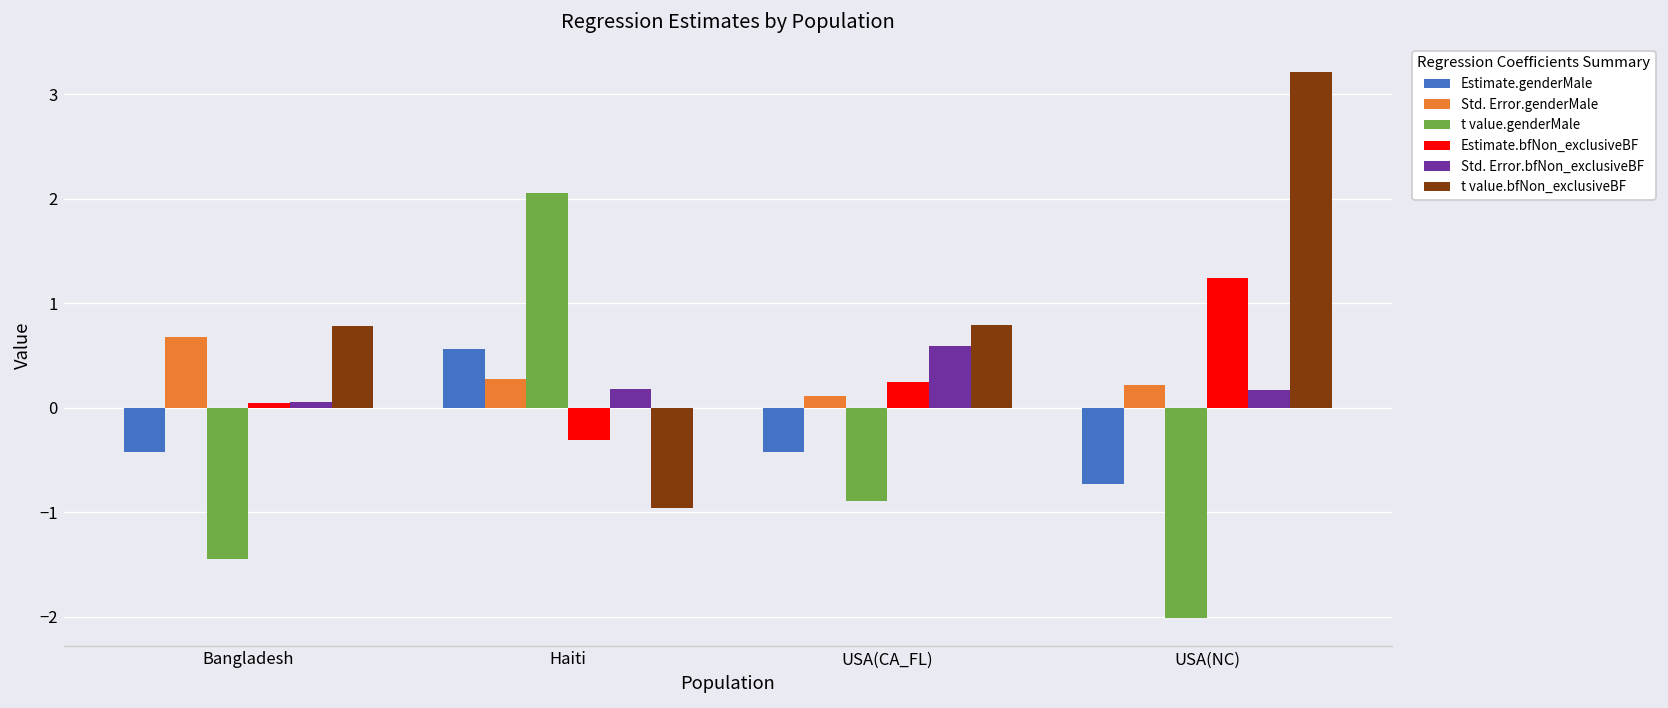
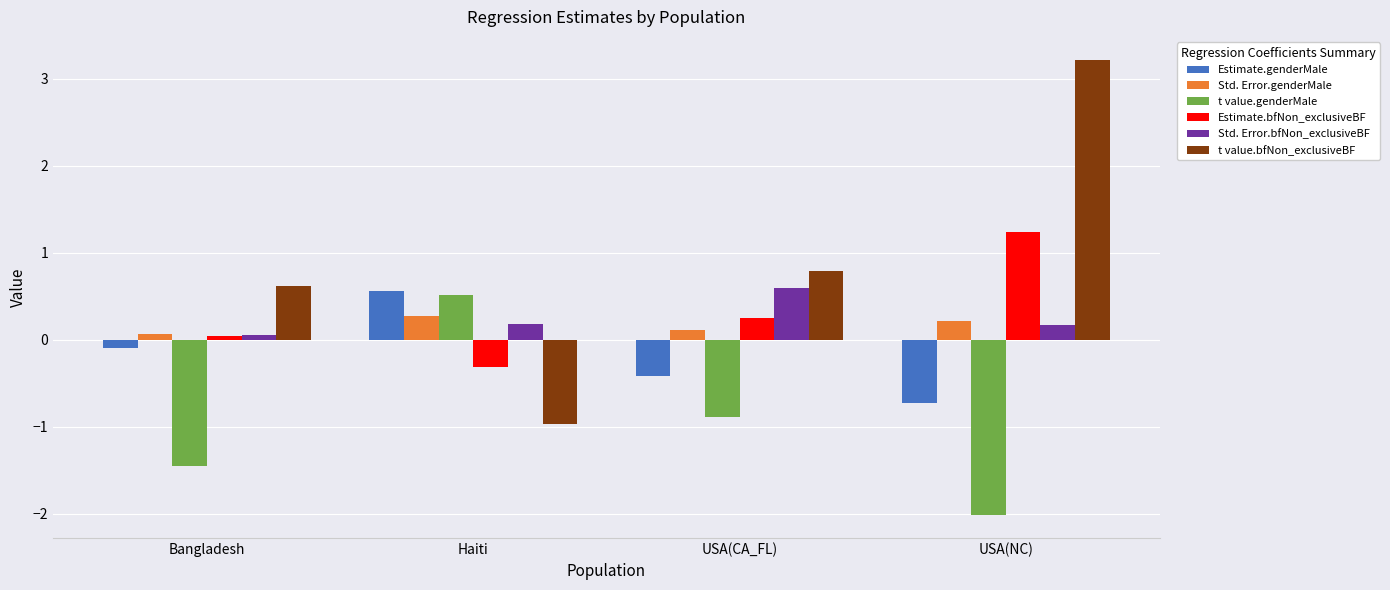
  {
    "Estimate.genderMale": {
-     "Bangladesh": -0.4,
+     "Bangladesh": -0.1,
      "Haiti": 0.6,
      "USA(CA_FL)": -0.4,
      "USA(NC)": -0.7
    },
    "Std. Error.genderMale": {
-     "Bangladesh": 0.7,
+     "Bangladesh": 0.1,
      "Haiti": 0.3,
      "USA(CA_FL)": 0.1,
      "USA(NC)": 0.2
    },
    "t value.genderMale": {
      "Bangladesh": -1.4,
-     "Haiti": 2.1,
+     "Haiti": 0.5,
      "USA(CA_FL)": -0.9,
      "USA(NC)": -2.0
    },
    "Estimate.bfNon_exclusiveBF": {
      "Bangladesh": 0.0,
      "Haiti": -0.3,
      "USA(CA_FL)": 0.2,
      "USA(NC)": 1.2
    },
    "Std. Error.bfNon_exclusiveBF": {
      "Bangladesh": 0.1,
      "Haiti": 0.2,
      "USA(CA_FL)": 0.6,
      "USA(NC)": 0.2
    },
    "t value.bfNon_exclusiveBF": {
-     "Bangladesh": 0.8,
+     "Bangladesh": 0.6,
      "Haiti": -1.0,
      "USA(CA_FL)": 0.8,
      "USA(NC)": 3.2
    }
  }
